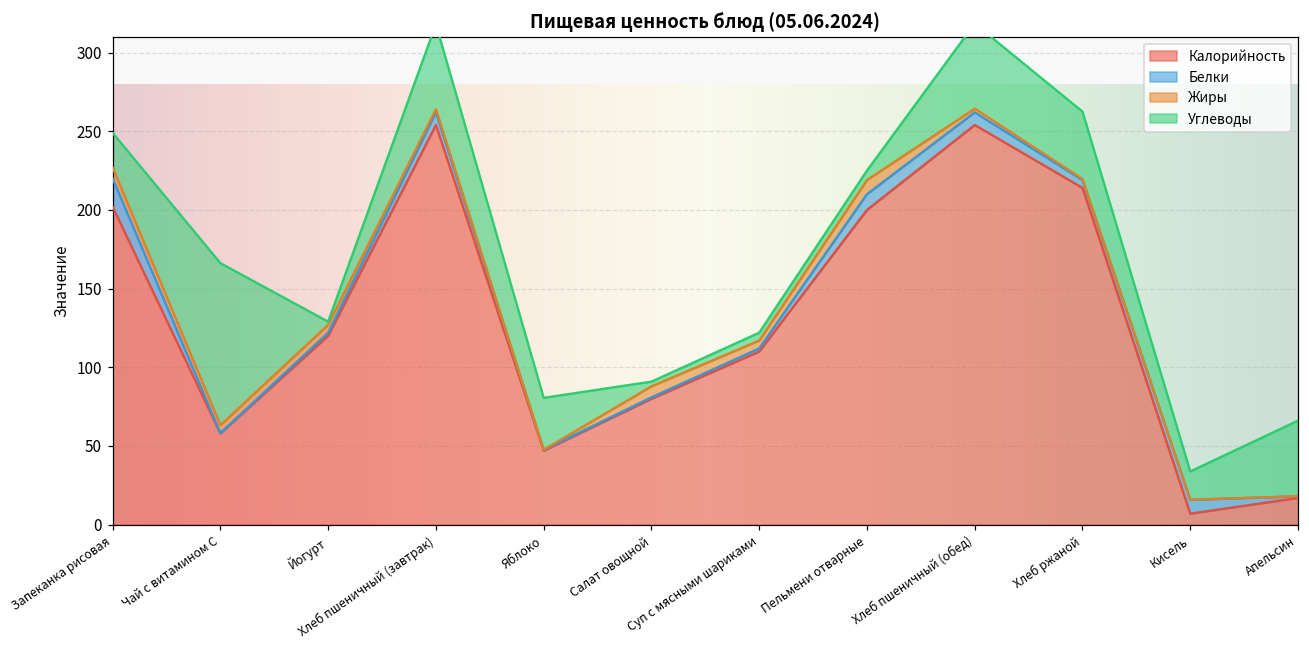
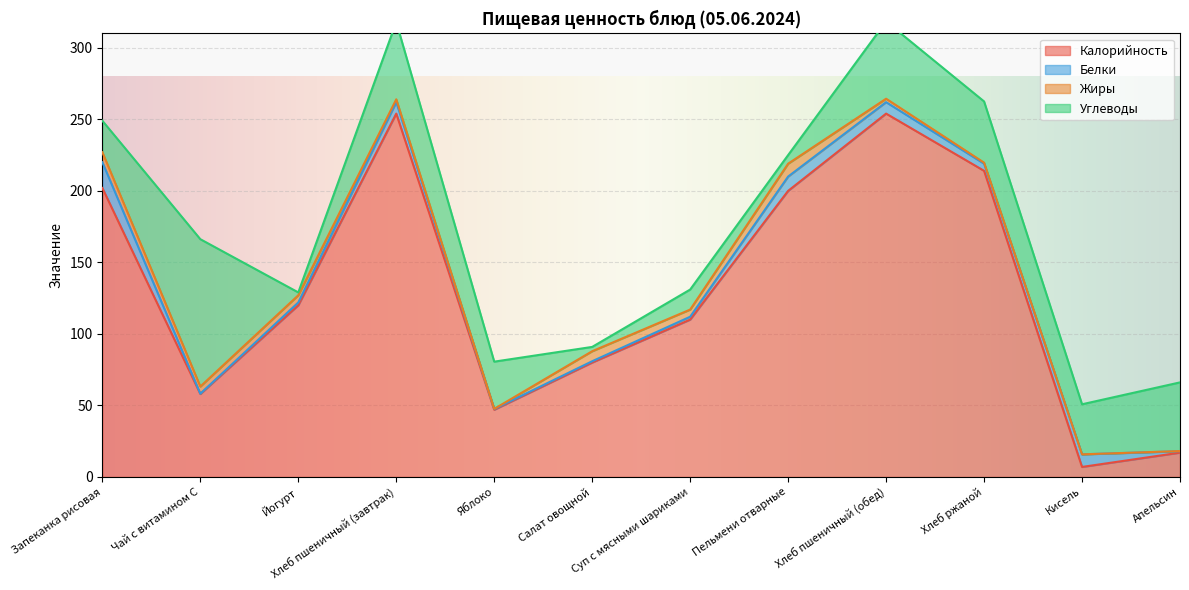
  {
    "Белки": {
      "Запеканка рисовая": 18,
      "Йогурт": 2,
      "Хлеб пшеничный (завтрак)": 8,
      "Суп с мясными шариками": 2,
      "Пельмени отварные": 10,
      "Хлеб пшеничный (обед)": 8
    },
    "Углеводы": {
      "Запеканка рисовая": 22,
      "Чай с витамином С": 103,
      "Йогурт": 2,
      "Яблоко": 33,
      "Салат овощной": 3,
-     "Суп с мясными шариками": 5,
+     "Суп с мясными шариками": 14,
      "Пельмени отварные": 6,
      "Хлеб ржаной": 43,
-     "Кисель": 18,
+     "Кисель": 35,
      "Апельсин": 48
    }
  }
